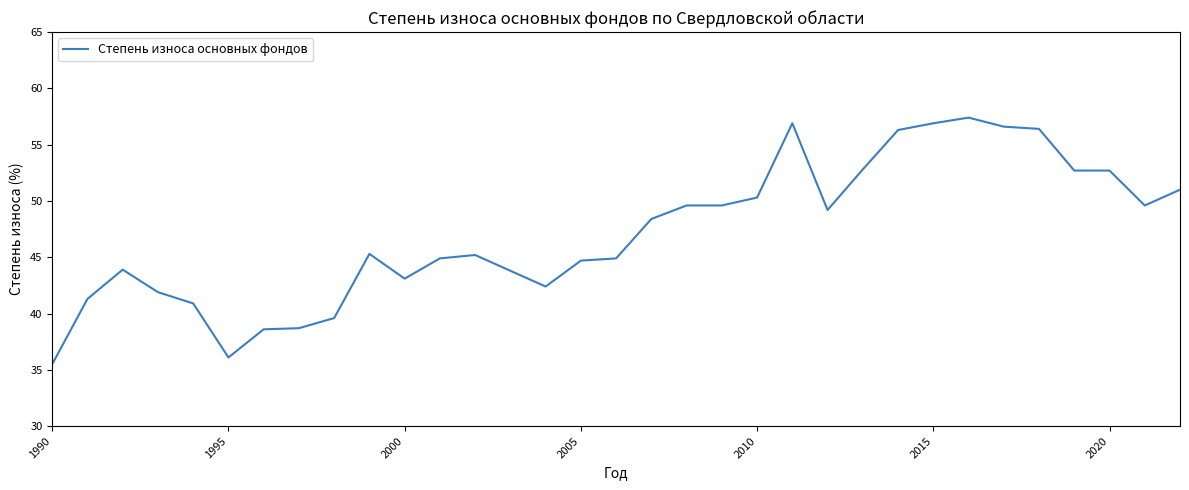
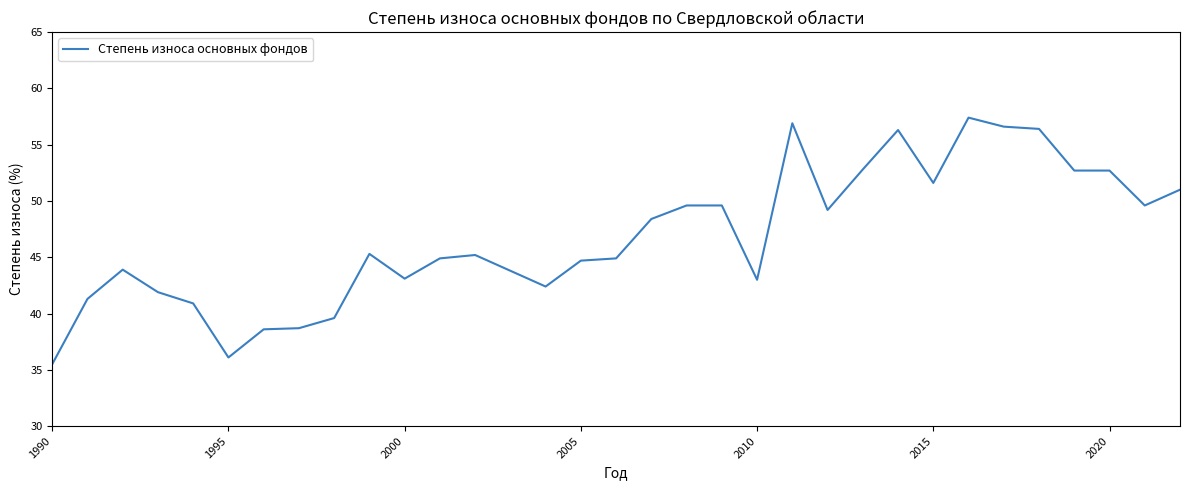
  {
    "1990": 35.5,
    "1995": 36.1,
    "2000": 43.1,
    "2005": 44.7,
-   "2010": 50.3,
-   "2015": 56.9,
+   "2010": 43.0,
+   "2015": 51.6,
    "2020": 52.7
  }
